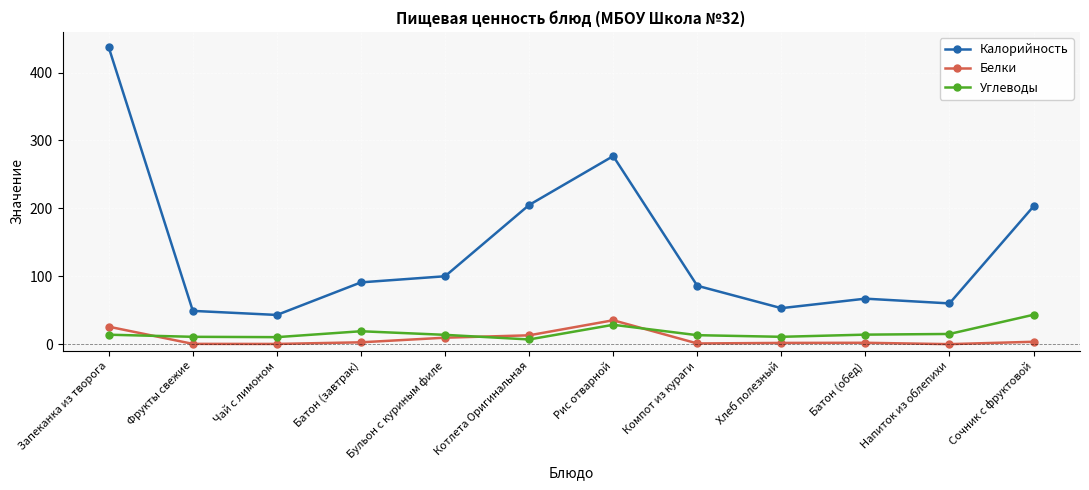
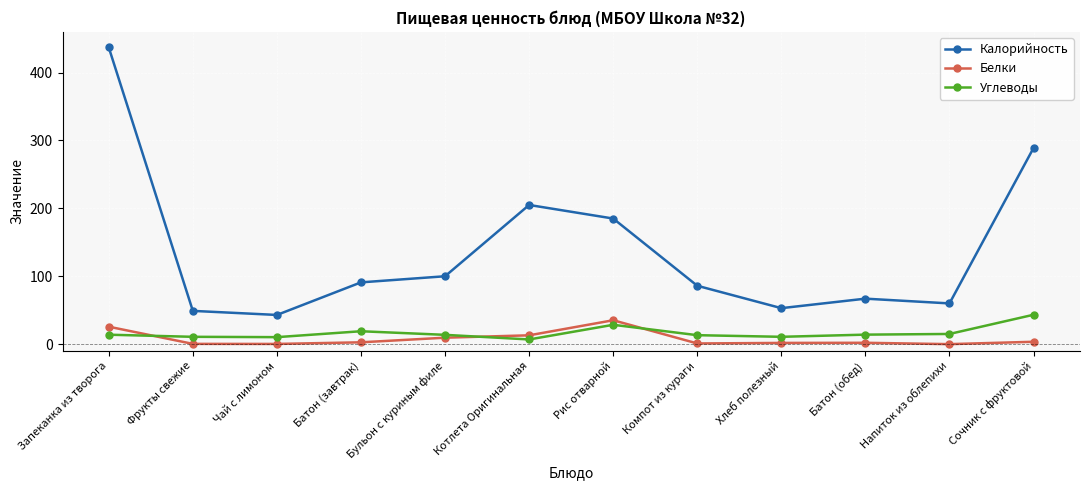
  {
    "Калорийность": {
      "Запеканка из творога": 440,
      "Фрукты свежие": 50,
      "Чай с лимоном": 40,
      "Батон (завтрак)": 90,
      "Бульон с куриным филе": 100,
      "Котлета Оригинальная": 210,
-     "Рис отварной": 280,
+     "Рис отварной": 190,
      "Компот из кураги": 90,
      "Хлеб полезный": 50,
      "Батон (обед)": 70,
      "Напиток из облепихи": 60,
-     "Сочник с фруктовой": 200
+     "Сочник с фруктовой": 290
    },
    "Белки": {
      "Запеканка из творога": 30,
      "Фрукты свежие": 0,
      "Чай с лимоном": 0,
      "Батон (завтрак)": 0,
      "Бульон с куриным филе": 10,
      "Котлета Оригинальная": 10,
      "Рис отварной": 40,
      "Компот из кураги": 0,
      "Хлеб полезный": 0,
      "Батон (обед)": 0,
      "Напиток из облепихи": 0,
      "Сочник с фруктовой": 0
    },
    "Углеводы": {
      "Запеканка из творога": 10,
      "Фрукты свежие": 10,
      "Чай с лимоном": 10,
      "Батон (завтрак)": 20,
      "Бульон с куриным филе": 10,
      "Котлета Оригинальная": 10,
      "Рис отварной": 30,
      "Компот из кураги": 10,
      "Хлеб полезный": 10,
      "Батон (обед)": 10,
      "Напиток из облепихи": 20,
      "Сочник с фруктовой": 40
    }
  }
